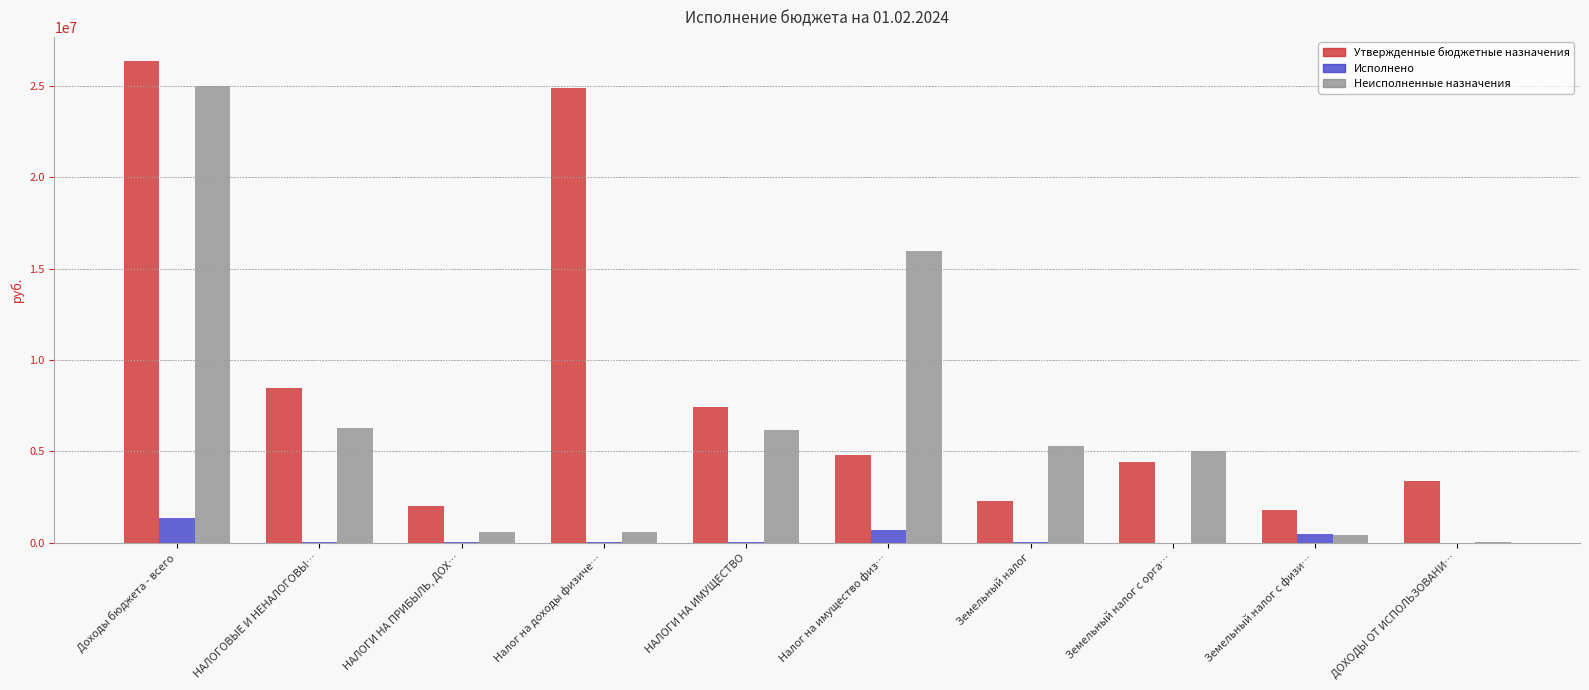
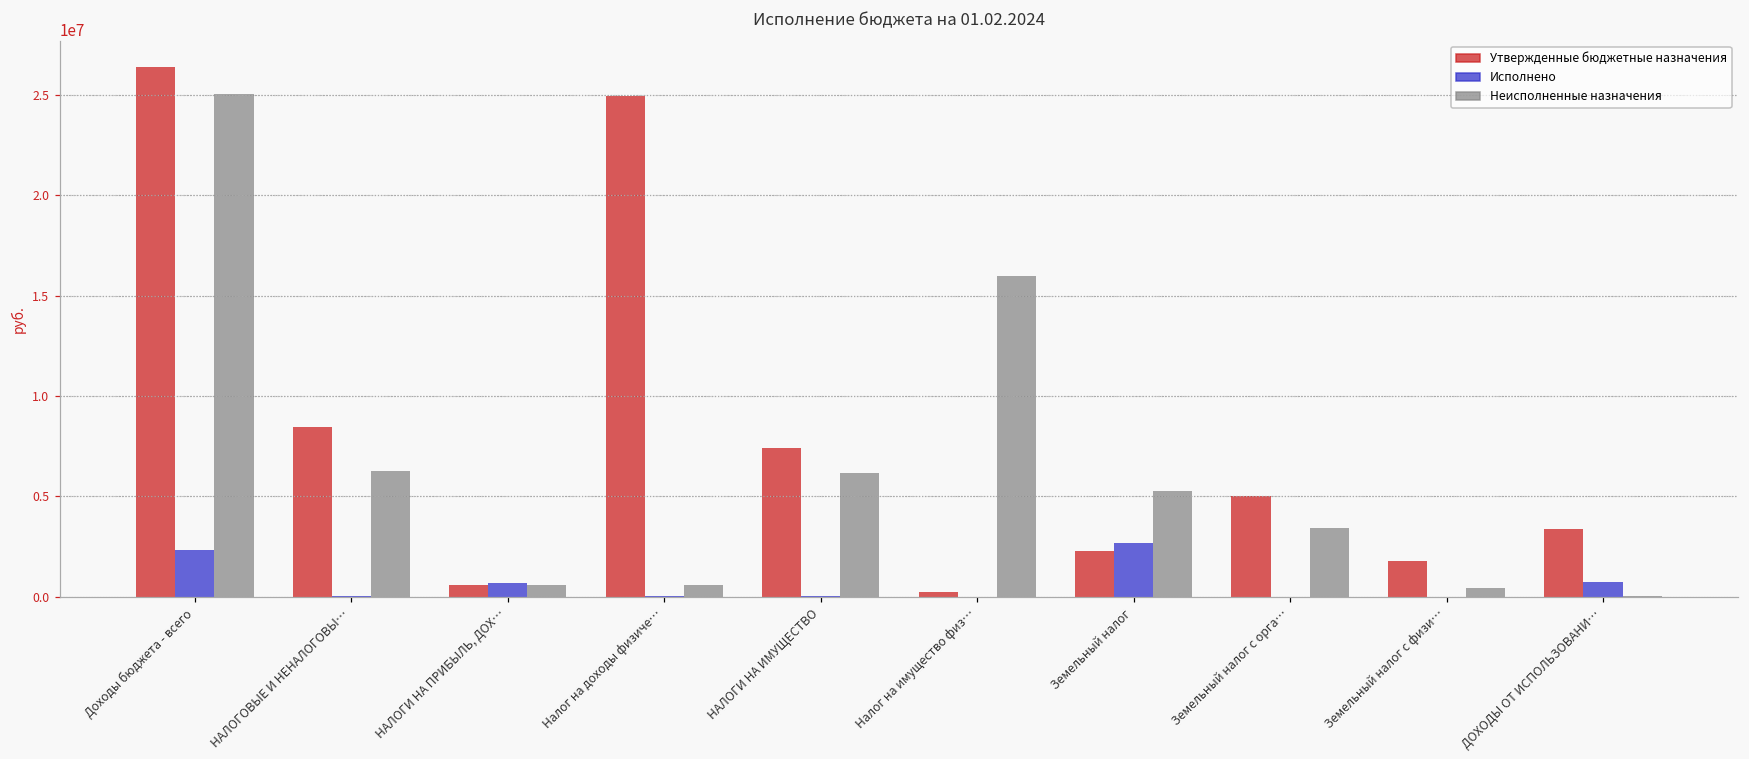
  {
    "Утвержденные бюджетные назначения": {
      "Доходы бюджета - всего": 26400000,
      "НАЛОГОВЫЕ И НЕНАЛОГОВЫ…": 8400000,
-     "НАЛОГИ НА ПРИБЫЛЬ, ДОХ…": 2000000,
+     "НАЛОГИ НА ПРИБЫЛЬ, ДОХ…": 600000,
      "Налог на доходы физиче…": 24900000,
      "НАЛОГИ НА ИМУЩЕСТВО": 7400000,
-     "Налог на имущество физ…": 4800000,
+     "Налог на имущество физ…": 300000,
      "Земельный налог": 2300000,
-     "Земельный налог с орга…": 4400000,
+     "Земельный налог с орга…": 5000000,
      "Земельный налог с физи…": 1800000,
      "ДОХОДЫ ОТ ИСПОЛЬЗОВАНИ…": 3400000
    },
    "Исполнено": {
-     "Доходы бюджета - всего": 1400000,
-     "НАЛОГИ НА ПРИБЫЛЬ, ДОХ…": 0,
-     "Налог на имущество физ…": 700000,
-     "Земельный налог": 0,
+     "Доходы бюджета - всего": 2300000,
+     "НАЛОГИ НА ПРИБЫЛЬ, ДОХ…": 700000,
+     "Налог на имущество физ…": 0,
+     "Земельный налог": 2700000,
      "Земельный налог с орга…": 0,
-     "Земельный налог с физи…": 500000,
-     "ДОХОДЫ ОТ ИСПОЛЬЗОВАНИ…": 0
+     "Земельный налог с физи…": 0,
+     "ДОХОДЫ ОТ ИСПОЛЬЗОВАНИ…": 700000
    },
    "Неисполненные назначения": {
      "Доходы бюджета - всего": 25000000,
      "НАЛОГОВЫЕ И НЕНАЛОГОВЫ…": 6300000,
      "НАЛОГИ НА ПРИБЫЛЬ, ДОХ…": 600000,
      "Налог на доходы физиче…": 600000,
      "НАЛОГИ НА ИМУЩЕСТВО": 6200000,
      "Налог на имущество физ…": 16000000,
      "Земельный налог": 5300000,
-     "Земельный налог с орга…": 5000000,
+     "Земельный налог с орга…": 3400000,
      "Земельный налог с физи…": 400000
    }
  }
